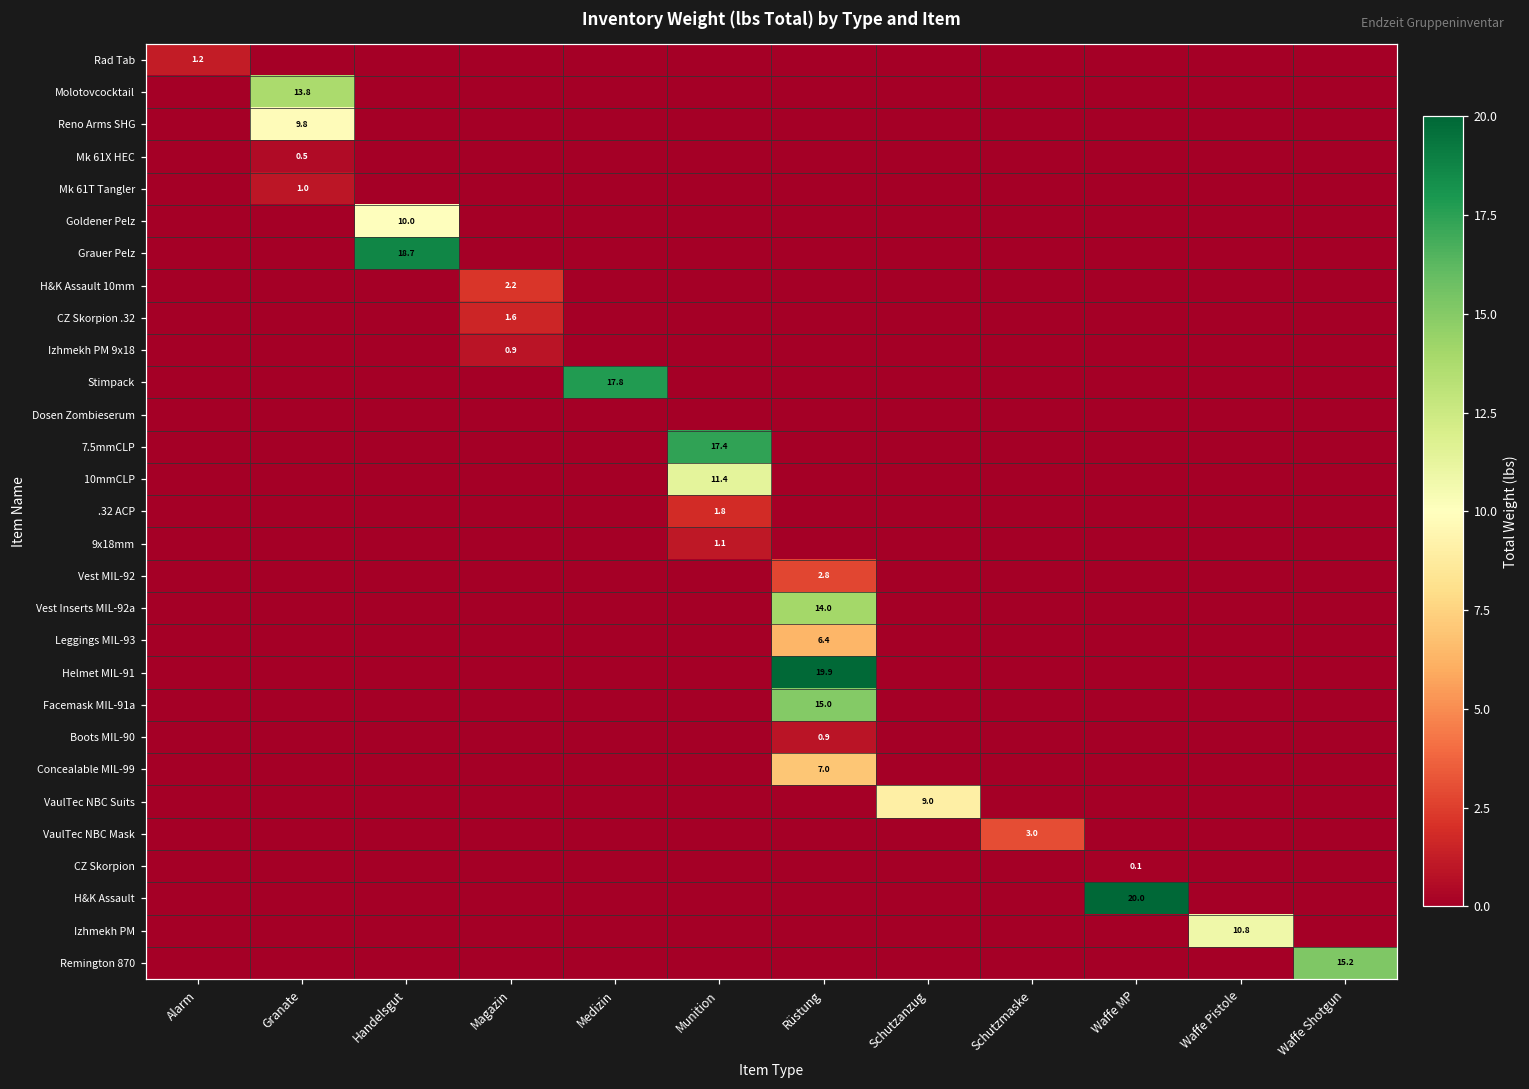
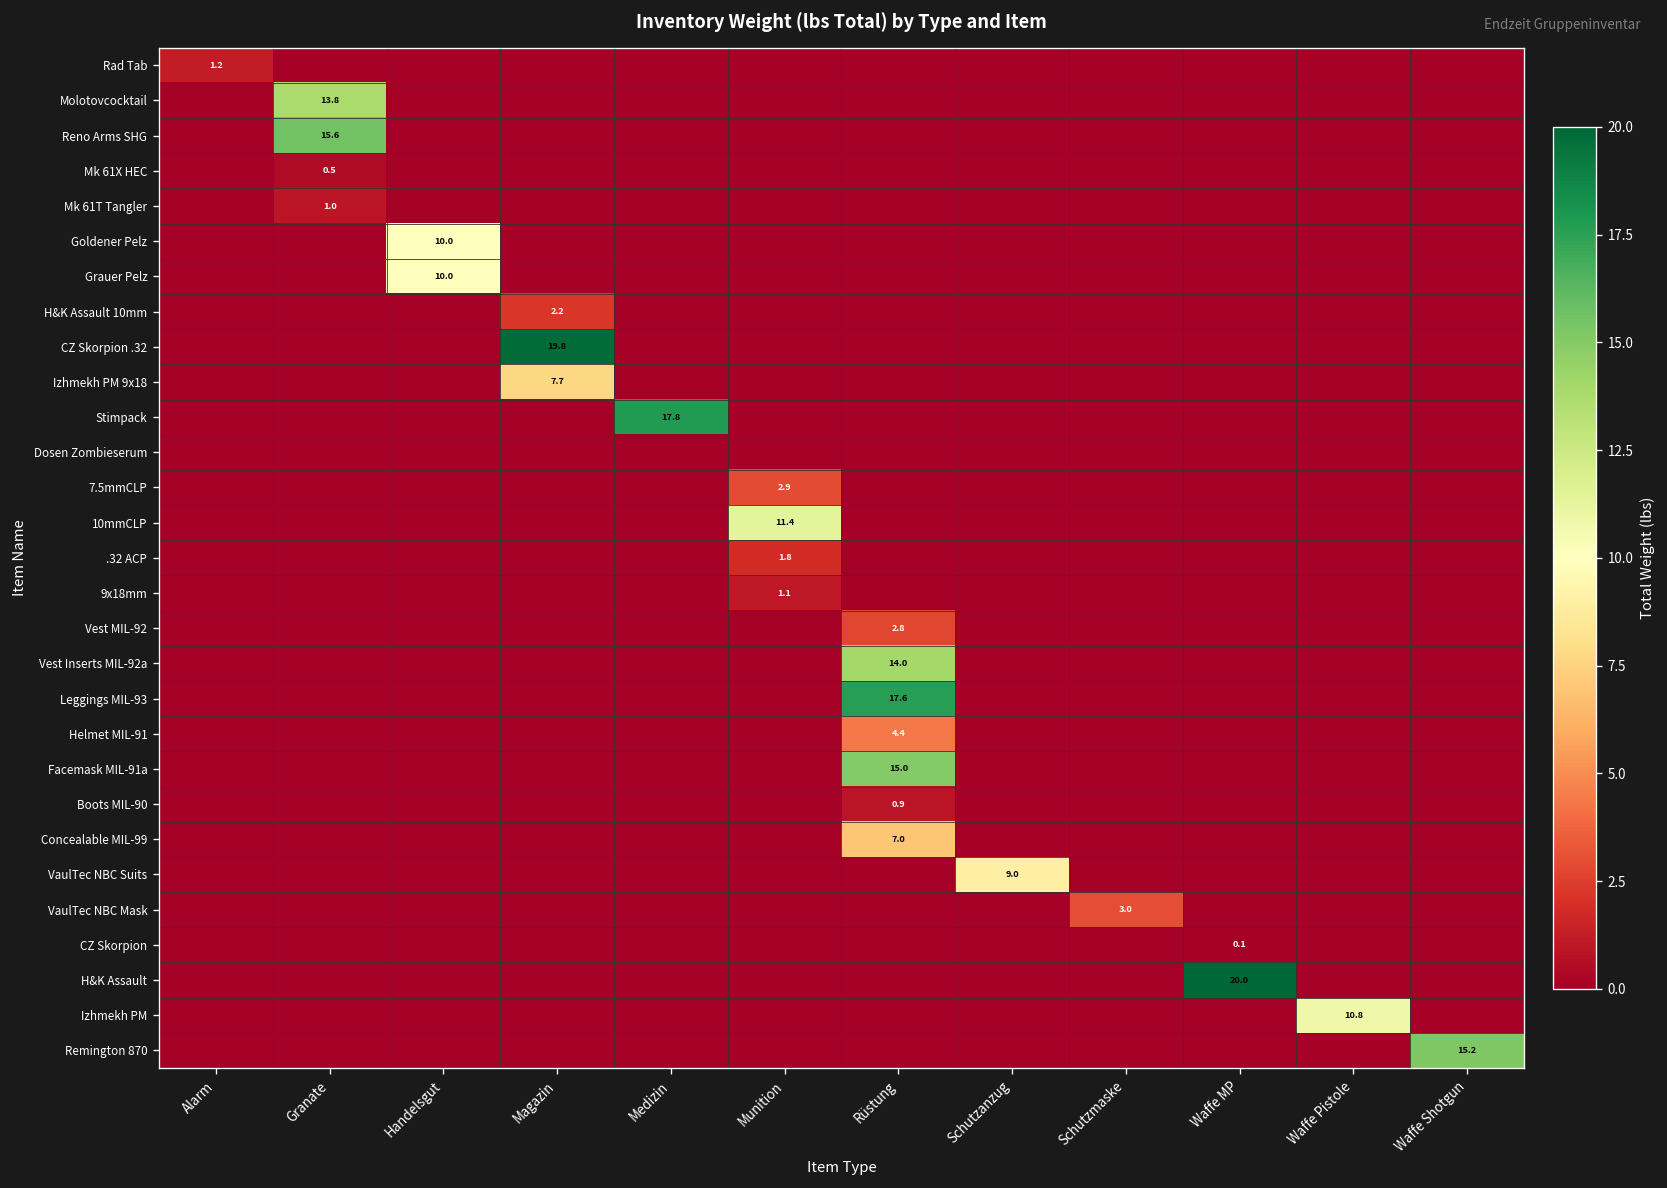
  {
    "Rad Tab": {
      "Alarm": 1.2
    },
    "Molotovcocktail": {
      "Granate": 13.8
    },
    "Reno Arms SHG": {
-     "Granate": 9.8
+     "Granate": 15.6
    },
    "Mk 61X HEC": {
      "Granate": 0.5
    },
    "Mk 61T Tangler": {
      "Granate": 1.0
    },
    "Goldener Pelz": {
      "Handelsgut": 10.0
    },
    "Grauer Pelz": {
-     "Handelsgut": 18.7
+     "Handelsgut": 10.0
    },
    "H&K Assault 10mm": {
      "Magazin": 2.2
    },
    "CZ Skorpion .32": {
-     "Magazin": 1.6
+     "Magazin": 19.8
    },
    "Izhmekh PM 9x18": {
-     "Magazin": 0.9
+     "Magazin": 7.7
    },
    "Stimpack": {
      "Medizin": 17.8
    },
    "7.5mmCLP": {
-     "Munition": 17.4
+     "Munition": 2.9
    },
    "10mmCLP": {
      "Munition": 11.4
    },
    ".32 ACP": {
      "Munition": 1.8
    },
    "9x18mm": {
      "Munition": 1.1
    },
    "Vest MIL-92": {
      "Rüstung": 2.8
    },
    "Vest Inserts MIL-92a": {
      "Rüstung": 14.0
    },
    "Leggings MIL-93": {
-     "Rüstung": 6.4
+     "Rüstung": 17.6
    },
    "Helmet MIL-91": {
-     "Rüstung": 19.9
+     "Rüstung": 4.4
    },
    "Facemask MIL-91a": {
      "Rüstung": 15.0
    },
    "Boots MIL-90": {
      "Rüstung": 0.9
    },
    "Concealable MIL-99": {
      "Rüstung": 7.0
    },
    "VaulTec NBC Suits": {
      "Schutzanzug": 9.0
    },
    "VaulTec NBC Mask": {
      "Schutzmaske": 3.0
    },
    "CZ Skorpion": {
      "Waffe MP": 0.1
    },
    "H&K Assault": {
      "Waffe MP": 20.0
    },
    "Izhmekh PM": {
      "Waffe Pistole": 10.8
    },
    "Remington 870": {
      "Waffe Shotgun": 15.2
    }
  }
